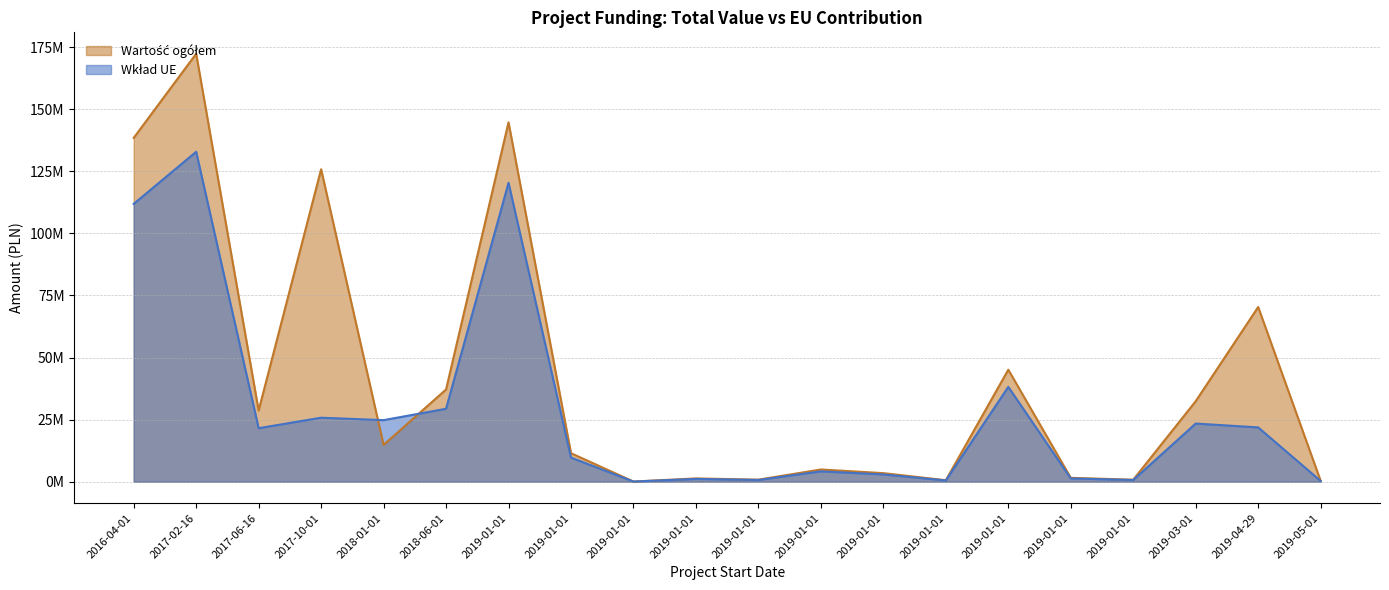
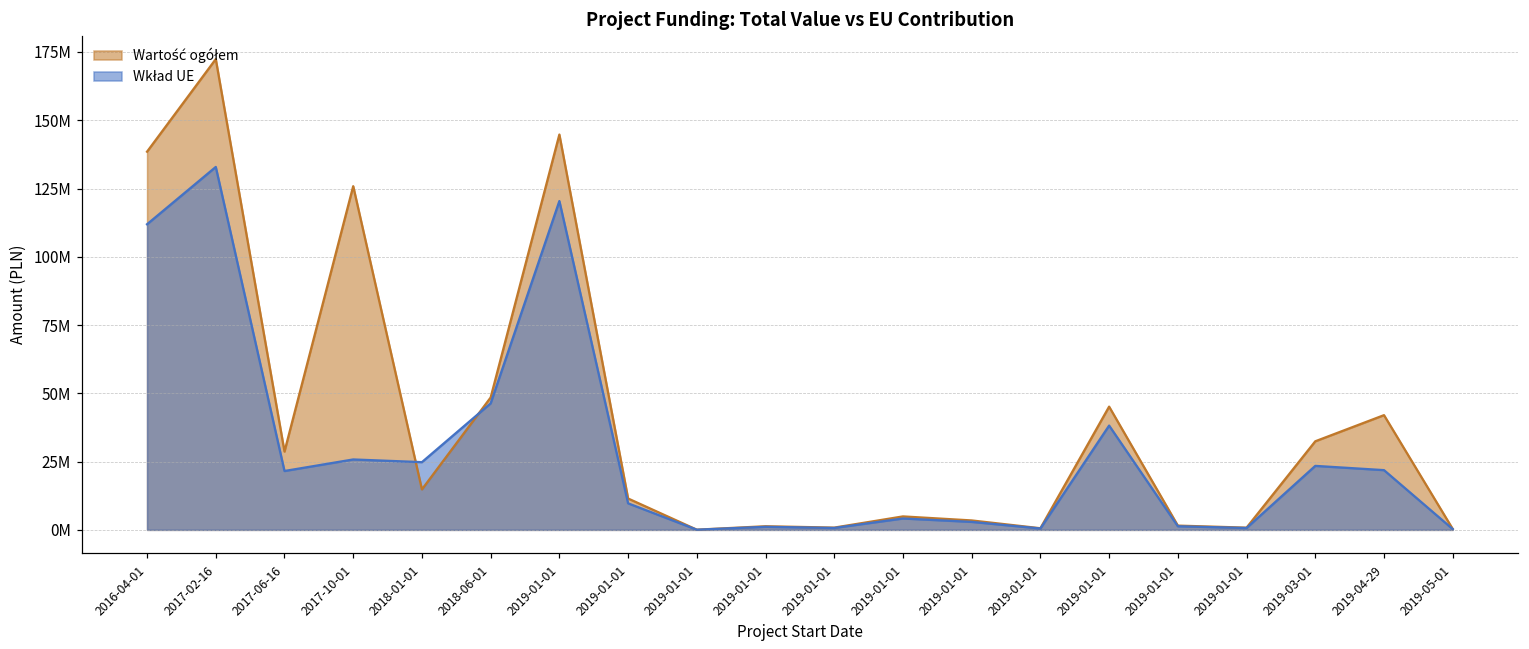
  {
    "Wartość ogółem": {
      "2016-04-01": 138000000,
      "2017-02-16": 172000000,
      "2017-06-16": 29000000,
      "2017-10-01": 126000000,
      "2018-01-01": 15000000,
-     "2018-06-01": 37000000,
+     "2018-06-01": 48000000,
      "2019-03-01": 32000000,
-     "2019-04-29": 70000000
+     "2019-04-29": 42000000
    },
    "Wkład UE": {
      "2016-04-01": 112000000,
      "2017-02-16": 133000000,
      "2017-06-16": 22000000,
      "2017-10-01": 26000000,
      "2018-01-01": 25000000,
-     "2018-06-01": 29000000,
+     "2018-06-01": 46000000,
      "2019-03-01": 23000000,
      "2019-04-29": 22000000
    }
  }
